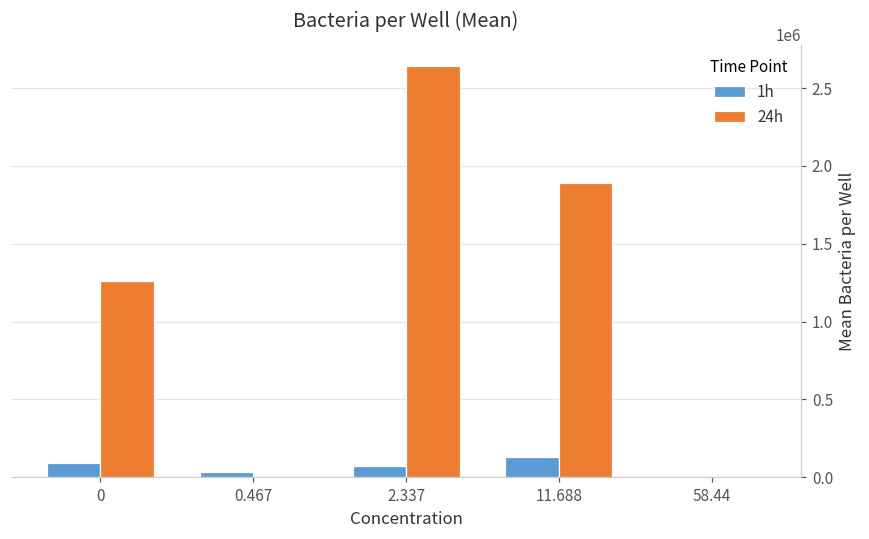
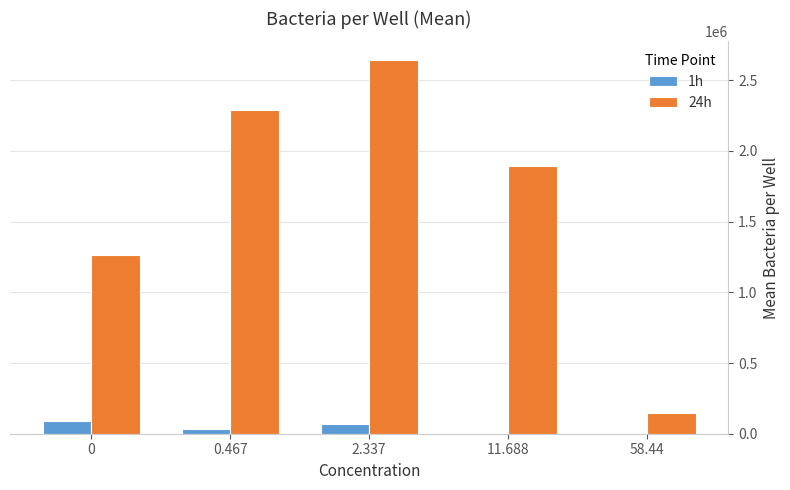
  {
    "1h": {
      "0": 90000,
      "0.467": 30000,
      "2.337": 70000,
-     "11.688": 130000,
+     "11.688": 0,
      "58.44": 0
    },
    "24h": {
      "0": 1260000,
-     "0.467": 0,
+     "0.467": 2290000,
      "2.337": 2640000,
      "11.688": 1890000,
-     "58.44": 0
+     "58.44": 140000
    }
  }
